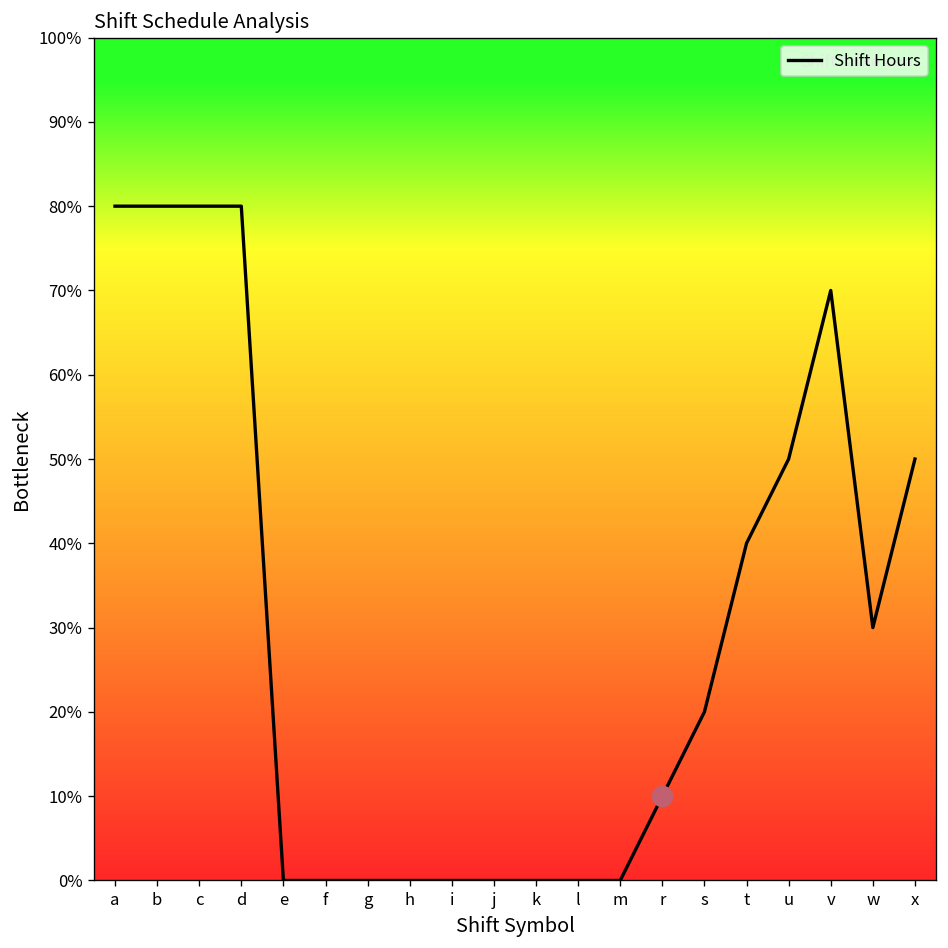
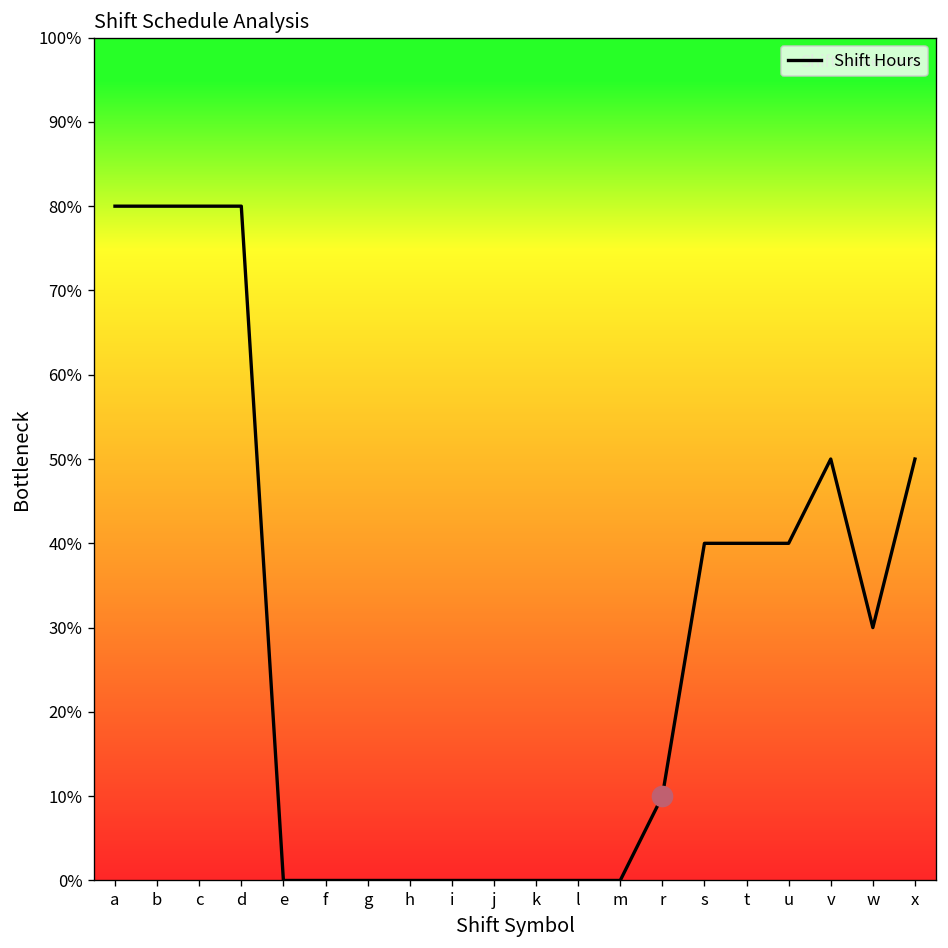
  {
    "Shift Hours": {
      "a": "80%",
      "b": "80%",
      "c": "80%",
      "d": "80%",
      "e": "0%",
      "f": "0%",
      "g": "0%",
      "h": "0%",
      "i": "0%",
      "j": "0%",
      "k": "0%",
      "l": "0%",
      "m": "0%",
-     "s": "20%",
+     "s": "40%",
      "t": "40%",
-     "u": "50%",
-     "v": "70%",
+     "u": "40%",
+     "v": "50%",
      "w": "30%",
      "x": "50%"
    }
  }
